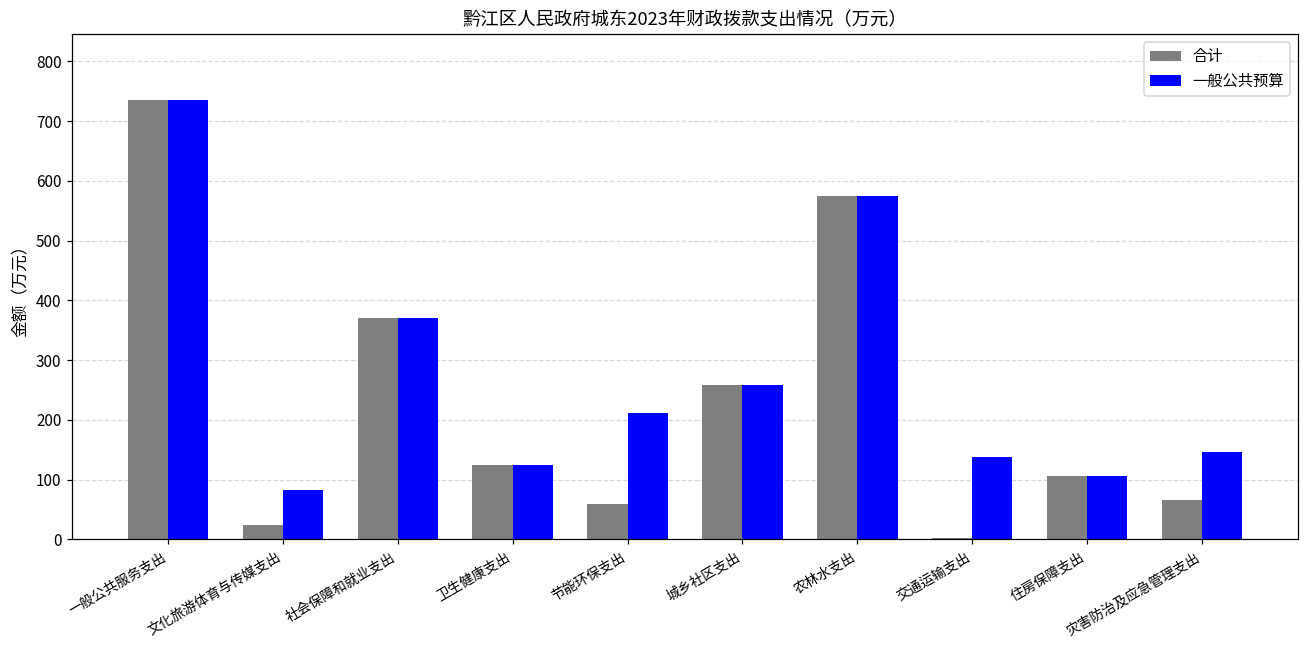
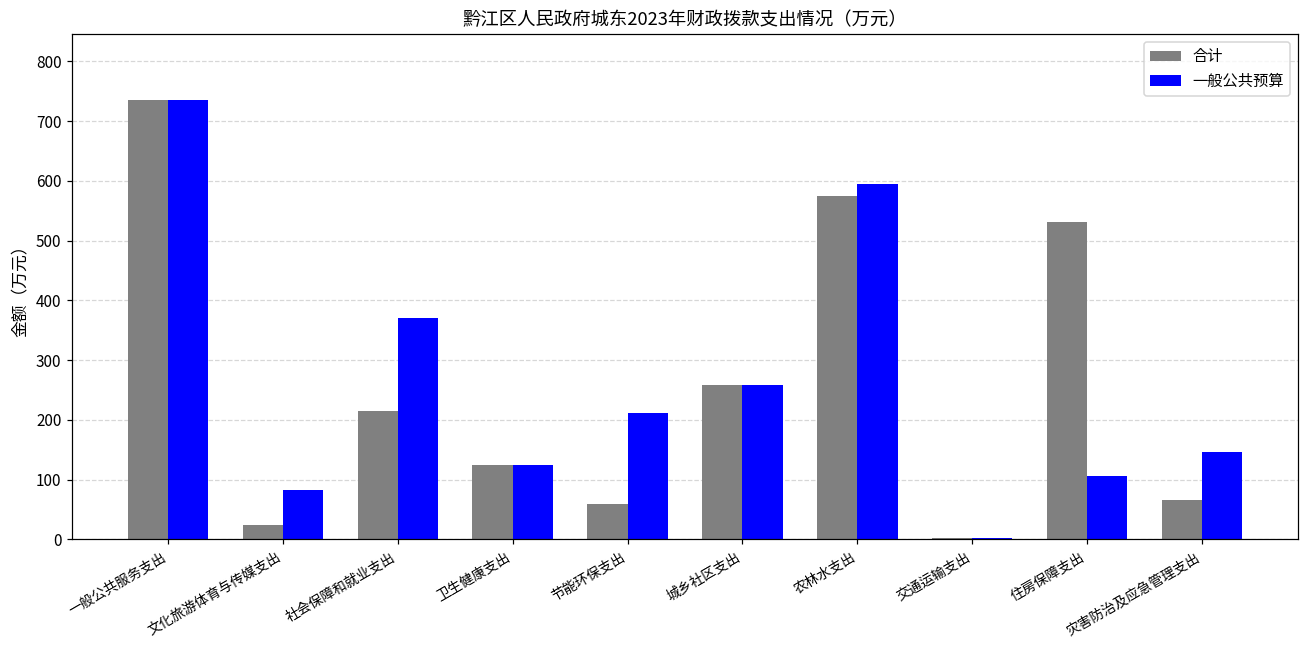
  {
    "合计": {
      "一般公共服务支出": 730,
      "文化旅游体育与传媒支出": 20,
-     "社会保障和就业支出": 370,
+     "社会保障和就业支出": 220,
      "卫生健康支出": 120,
      "节能环保支出": 60,
      "城乡社区支出": 260,
      "农林水支出": 570,
-     "住房保障支出": 110,
+     "住房保障支出": 530,
      "灾害防治及应急管理支出": 70
    },
    "一般公共预算": {
      "一般公共服务支出": 730,
      "文化旅游体育与传媒支出": 80,
      "社会保障和就业支出": 370,
      "卫生健康支出": 120,
      "节能环保支出": 210,
      "城乡社区支出": 260,
-     "农林水支出": 570,
-     "交通运输支出": 140,
+     "农林水支出": 590,
+     "交通运输支出": 0,
      "住房保障支出": 110,
      "灾害防治及应急管理支出": 150
    }
  }
